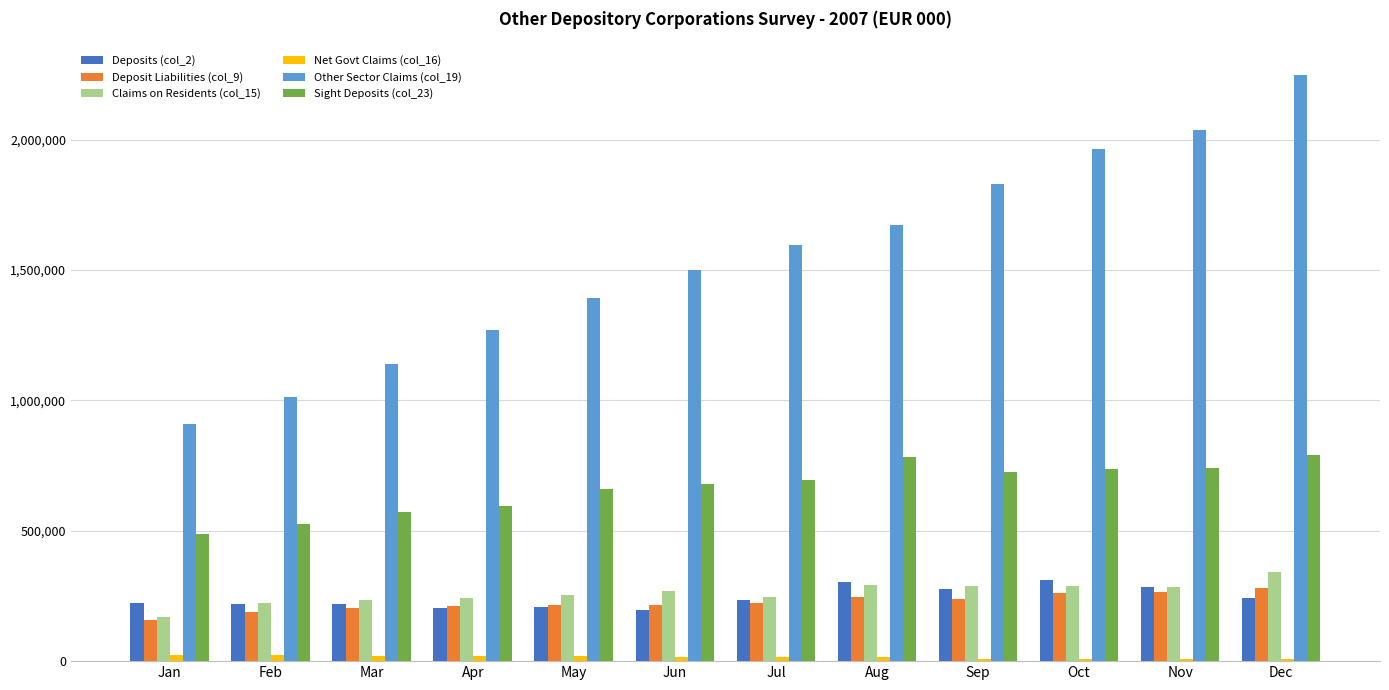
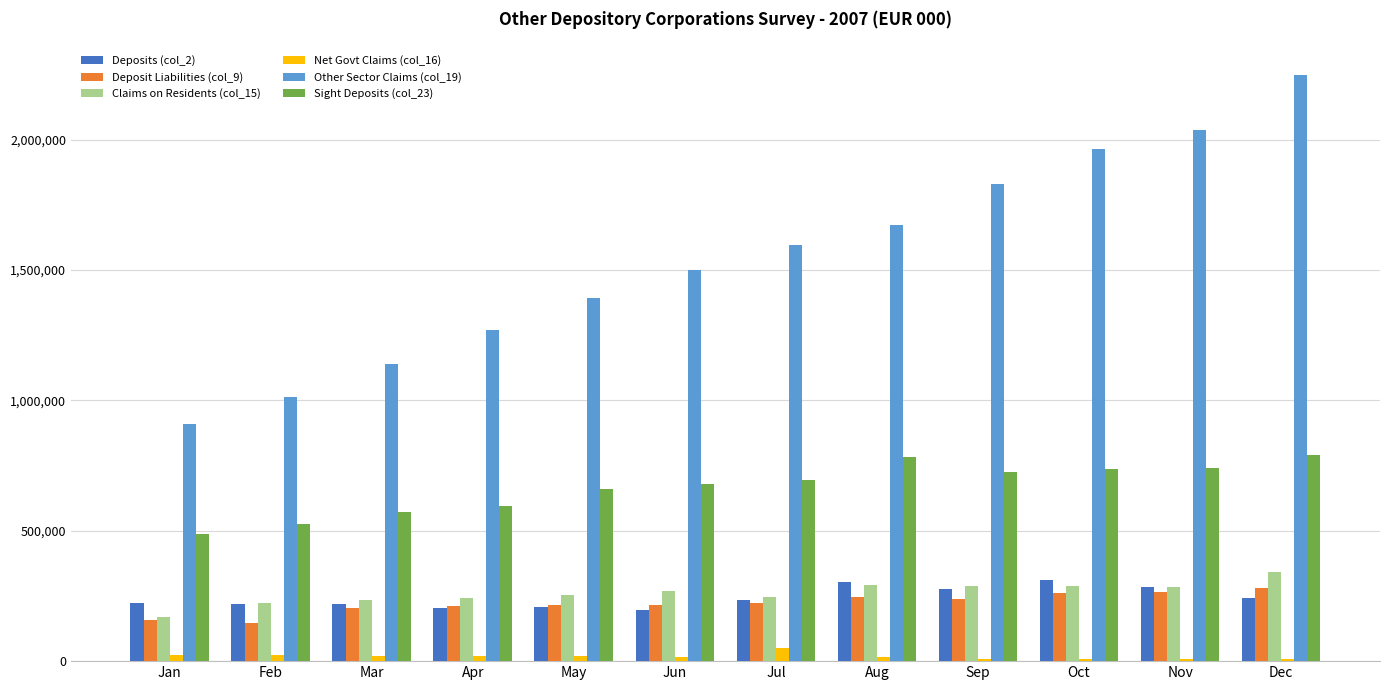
  {
    "Deposit Liabilities (col_9)": {
      "Jan": "160,000",
-     "Feb": "190,000",
+     "Feb": "150,000",
      "Mar": "200,000",
      "Apr": "210,000",
      "May": "220,000",
      "Jun": "220,000",
      "Jul": "220,000",
      "Aug": "250,000",
      "Sep": "240,000",
      "Oct": "260,000",
      "Nov": "260,000",
      "Dec": "280,000"
    },
    "Claims on Residents (col_15)": {
      "Jan": "170,000",
      "Feb": "220,000",
      "Mar": "230,000",
      "Apr": "240,000",
      "May": "250,000",
      "Jun": "270,000",
      "Jul": "250,000",
      "Aug": "290,000",
      "Sep": "290,000",
      "Oct": "290,000",
      "Nov": "290,000",
      "Dec": "340,000"
    },
    "Net Govt Claims (col_16)": {
      "Jan": "20,000",
      "Feb": "20,000",
      "Mar": "20,000",
      "Apr": "20,000",
      "May": "20,000",
      "Jun": "20,000",
-     "Jul": "20,000",
+     "Jul": "50,000",
      "Aug": "20,000",
      "Sep": "10,000",
      "Oct": "10,000",
      "Nov": "10,000"
    },
    "Sight Deposits (col_23)": {
      "Jan": "490,000",
      "Feb": "530,000",
      "Mar": "570,000",
      "Apr": "590,000",
      "May": "660,000",
      "Jun": "680,000",
      "Jul": "700,000",
      "Aug": "780,000",
      "Sep": "730,000",
      "Oct": "740,000",
      "Nov": "740,000",
      "Dec": "790,000"
    }
  }
